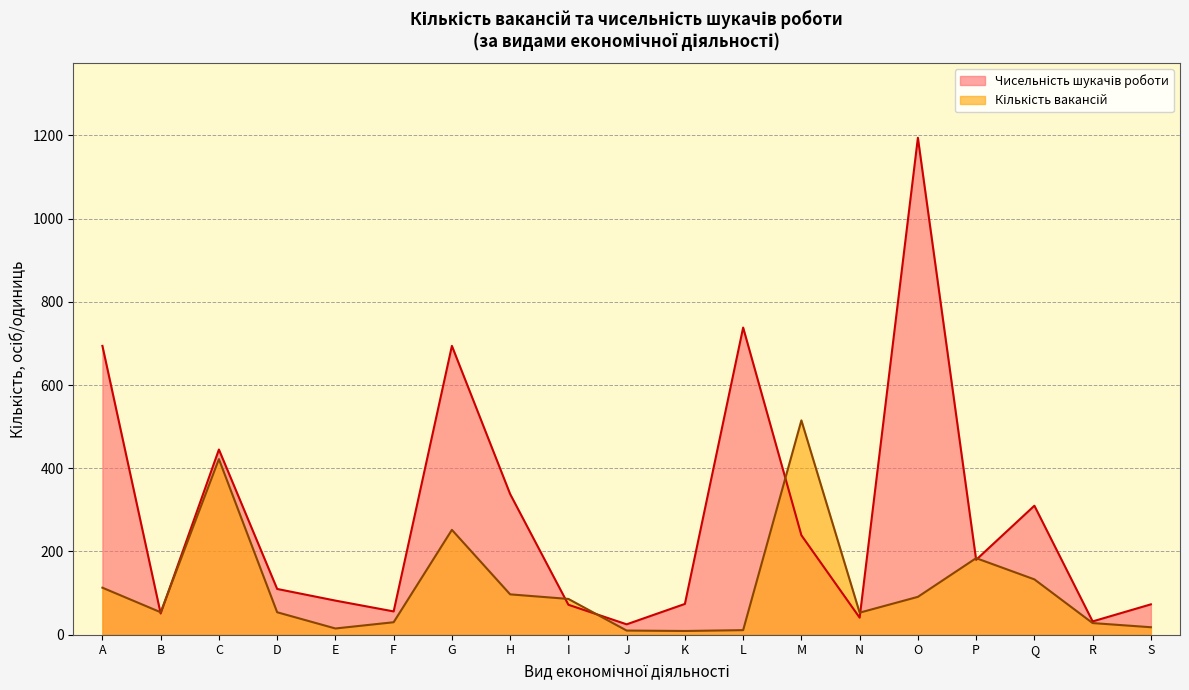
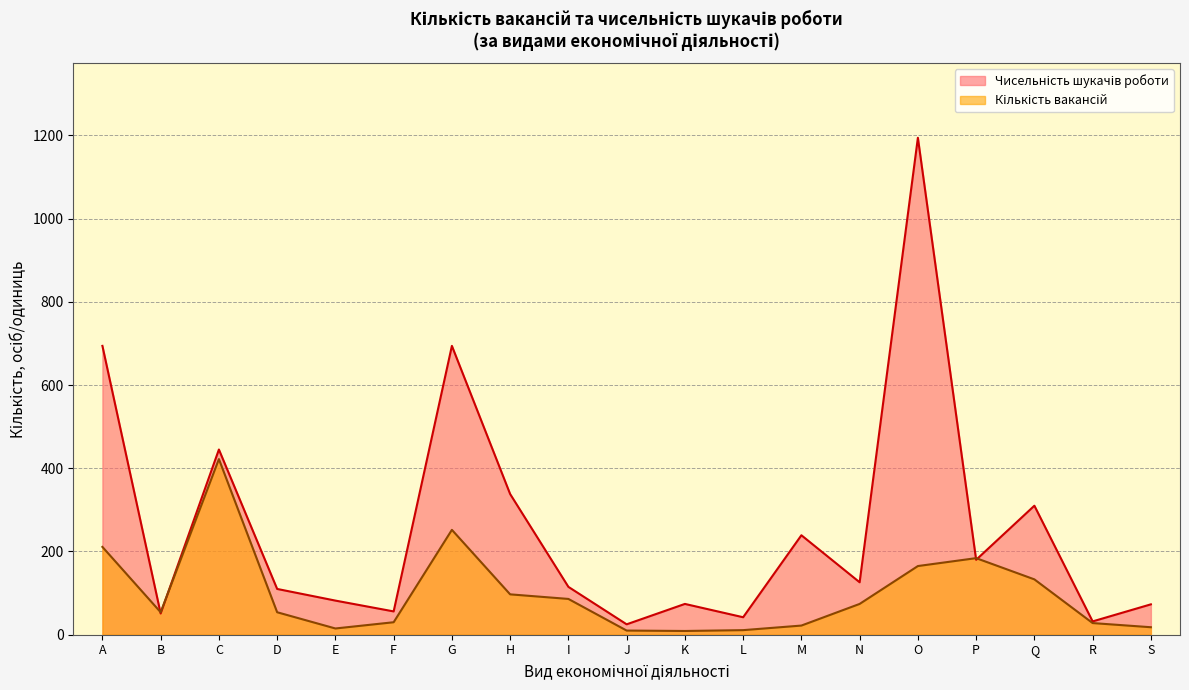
  {
    "Чисельність шукачів роботи": {
      "A": 690,
      "C": 450,
      "D": 110,
      "E": 80,
      "F": 60,
      "G": 690,
      "H": 340,
-     "I": 70,
+     "I": 120,
      "J": 30,
      "K": 70,
-     "L": 740,
+     "L": 40,
      "M": 240,
-     "N": 40,
+     "N": 130,
      "O": 1190,
      "Q": 310,
      "S": 70
    },
    "Кількість вакансій": {
-     "A": 110,
+     "A": 210,
      "C": 420,
      "D": 50,
      "E": 20,
      "F": 30,
      "G": 250,
      "H": 100,
      "I": 90,
      "J": 10,
      "K": 10,
      "L": 10,
-     "M": 520,
-     "N": 50,
-     "O": 90,
+     "M": 20,
+     "N": 70,
+     "O": 170,
      "Q": 130,
      "S": 20
    }
  }
